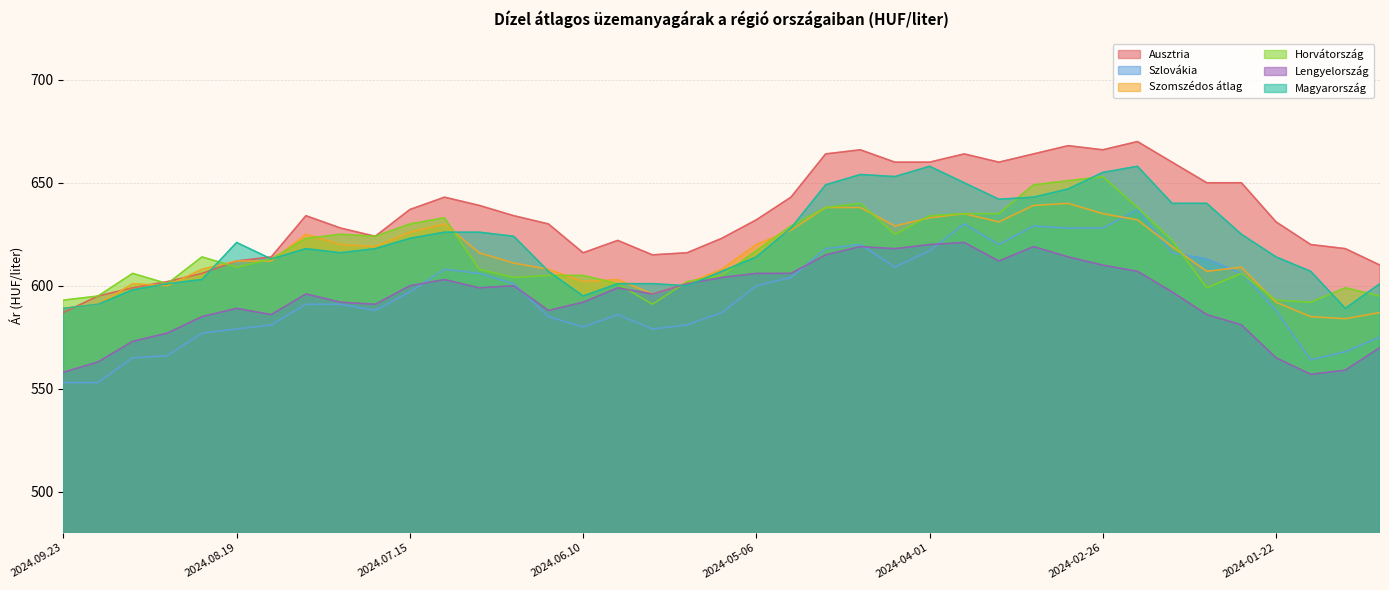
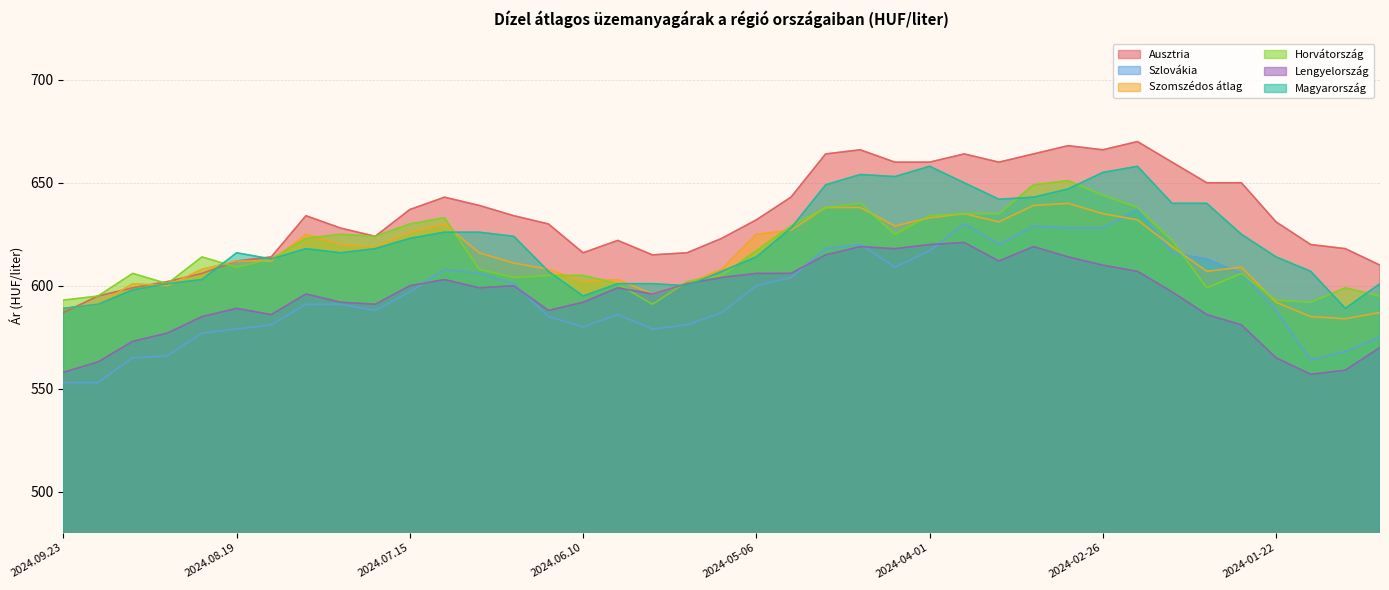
  {
    "Ausztria": {
      "2024.09.23": 587,
      "2024.07.15": 637,
      "2024.06.10": 616,
      "2024-05-06": 632,
      "2024-04-01": 660,
      "2024-02-26": 666,
      "2024-01-22": 631
    },
    "Szlovákia": {
      "2024.09.23": 553,
      "2024.08.19": 579,
      "2024.07.15": 597,
      "2024.06.10": 580,
      "2024-05-06": 600,
      "2024-04-01": 617,
      "2024-02-26": 628,
      "2024-01-22": 588
    },
    "Szomszédos átlag": {
      "2024.07.15": 626,
      "2024.06.10": 602,
-     "2024-05-06": 620,
+     "2024-05-06": 625,
      "2024-02-26": 635
    },
    "Horvátország": {
      "2024.09.23": 593,
      "2024.08.19": 609,
      "2024.07.15": 630,
      "2024.06.10": 605,
      "2024-05-06": 617,
-     "2024-02-26": 653
+     "2024-02-26": 644
    },
    "Lengyelország": {
      "2024.09.23": 558,
      "2024.08.19": 589,
      "2024.07.15": 600,
      "2024.06.10": 592,
      "2024-05-06": 606,
      "2024-04-01": 620,
      "2024-02-26": 610,
      "2024-01-22": 565
    },
    "Magyarország": {
-     "2024.08.19": 621,
+     "2024.08.19": 616,
      "2024.07.15": 623,
      "2024.06.10": 595,
      "2024-05-06": 614,
      "2024-04-01": 658,
      "2024-02-26": 655,
      "2024-01-22": 614
    }
  }
